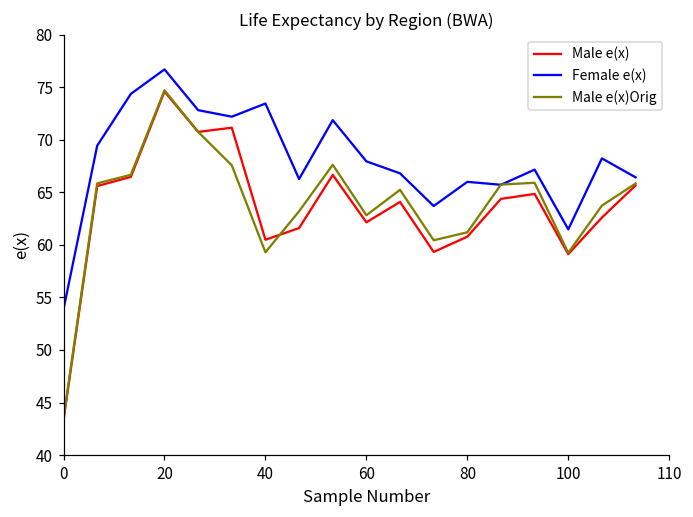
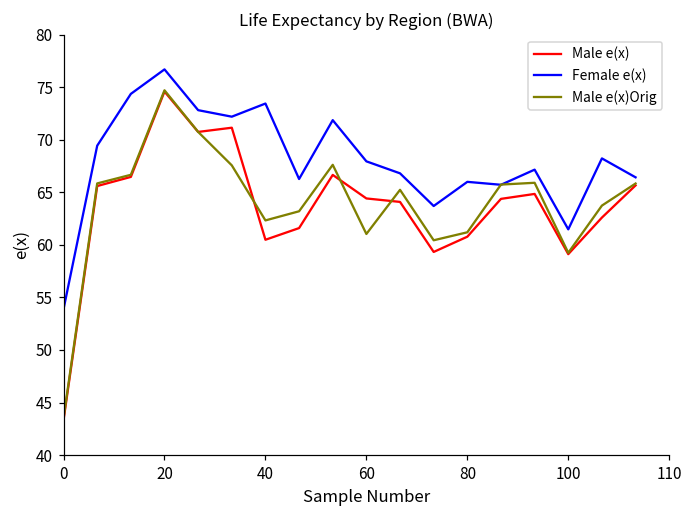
  {
    "Male e(x)": {
      "40": 60,
-     "60": 62,
+     "60": 64,
      "80": 61
    },
    "Female e(x)": {
      "0": 54,
      "20": 77,
      "40": 73,
      "60": 68,
      "80": 66,
      "100": 61
    },
    "Male e(x)Orig": {
-     "40": 59,
-     "60": 63,
+     "40": 62,
+     "60": 61,
      "80": 61
    }
  }
